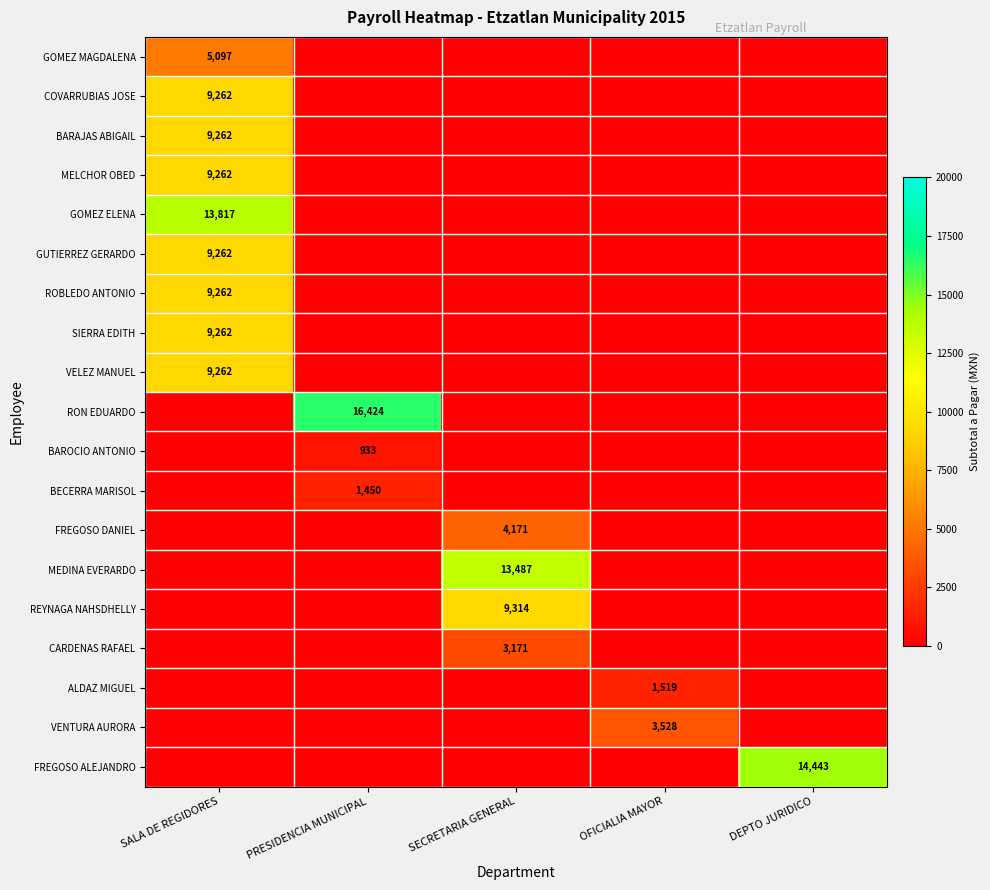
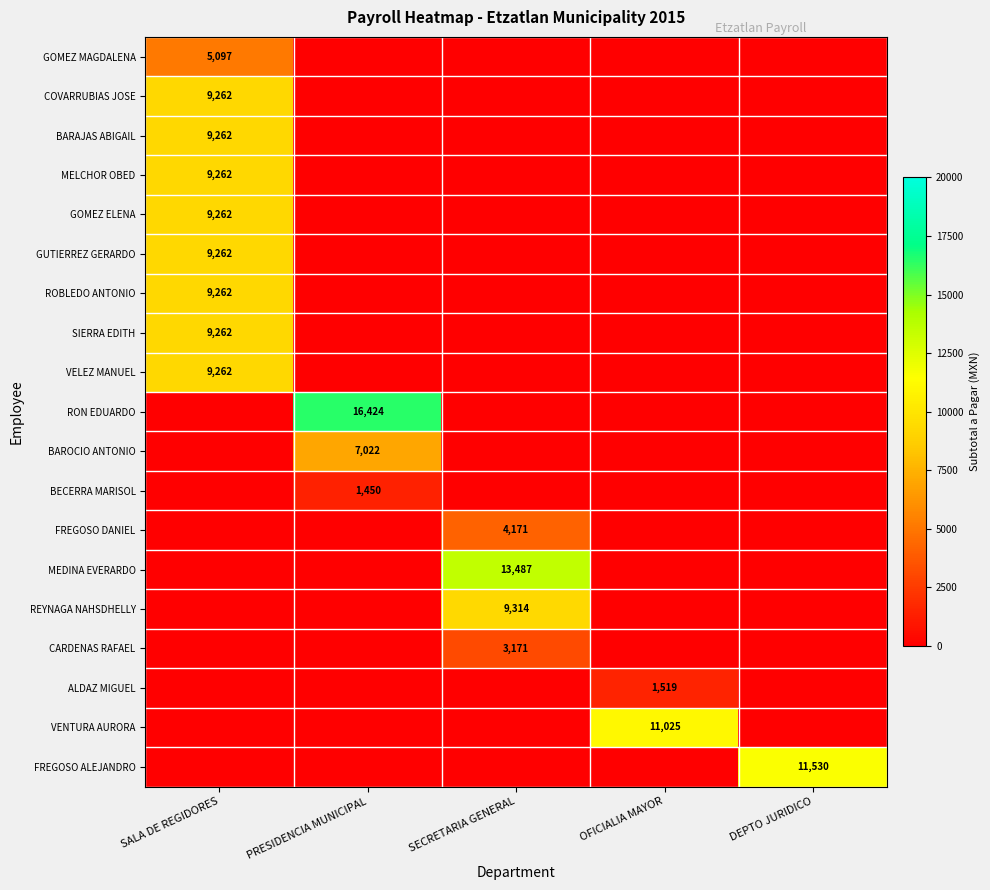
  {
    "GOMEZ MAGDALENA": {
      "SALA DE REGIDORES": "5,097"
    },
    "COVARRUBIAS JOSE": {
      "SALA DE REGIDORES": "9,262"
    },
    "BARAJAS ABIGAIL": {
      "SALA DE REGIDORES": "9,262"
    },
    "MELCHOR OBED": {
      "SALA DE REGIDORES": "9,262"
    },
    "GOMEZ ELENA": {
-     "SALA DE REGIDORES": "13,817"
+     "SALA DE REGIDORES": "9,262"
    },
    "GUTIERREZ GERARDO": {
      "SALA DE REGIDORES": "9,262"
    },
    "ROBLEDO ANTONIO": {
      "SALA DE REGIDORES": "9,262"
    },
    "SIERRA EDITH": {
      "SALA DE REGIDORES": "9,262"
    },
    "VELEZ MANUEL": {
      "SALA DE REGIDORES": "9,262"
    },
    "RON EDUARDO": {
      "PRESIDENCIA MUNICIPAL": "16,424"
    },
    "BAROCIO ANTONIO": {
-     "PRESIDENCIA MUNICIPAL": "933"
+     "PRESIDENCIA MUNICIPAL": "7,022"
    },
    "BECERRA MARISOL": {
      "PRESIDENCIA MUNICIPAL": "1,450"
    },
    "FREGOSO DANIEL": {
      "SECRETARIA GENERAL": "4,171"
    },
    "MEDINA EVERARDO": {
      "SECRETARIA GENERAL": "13,487"
    },
    "REYNAGA NAHSDHELLY": {
      "SECRETARIA GENERAL": "9,314"
    },
    "CARDENAS RAFAEL": {
      "SECRETARIA GENERAL": "3,171"
    },
    "ALDAZ MIGUEL": {
      "OFICIALIA MAYOR": "1,519"
    },
    "VENTURA AURORA": {
-     "OFICIALIA MAYOR": "3,528"
+     "OFICIALIA MAYOR": "11,025"
    },
    "FREGOSO ALEJANDRO": {
-     "DEPTO JURIDICO": "14,443"
+     "DEPTO JURIDICO": "11,530"
    }
  }
